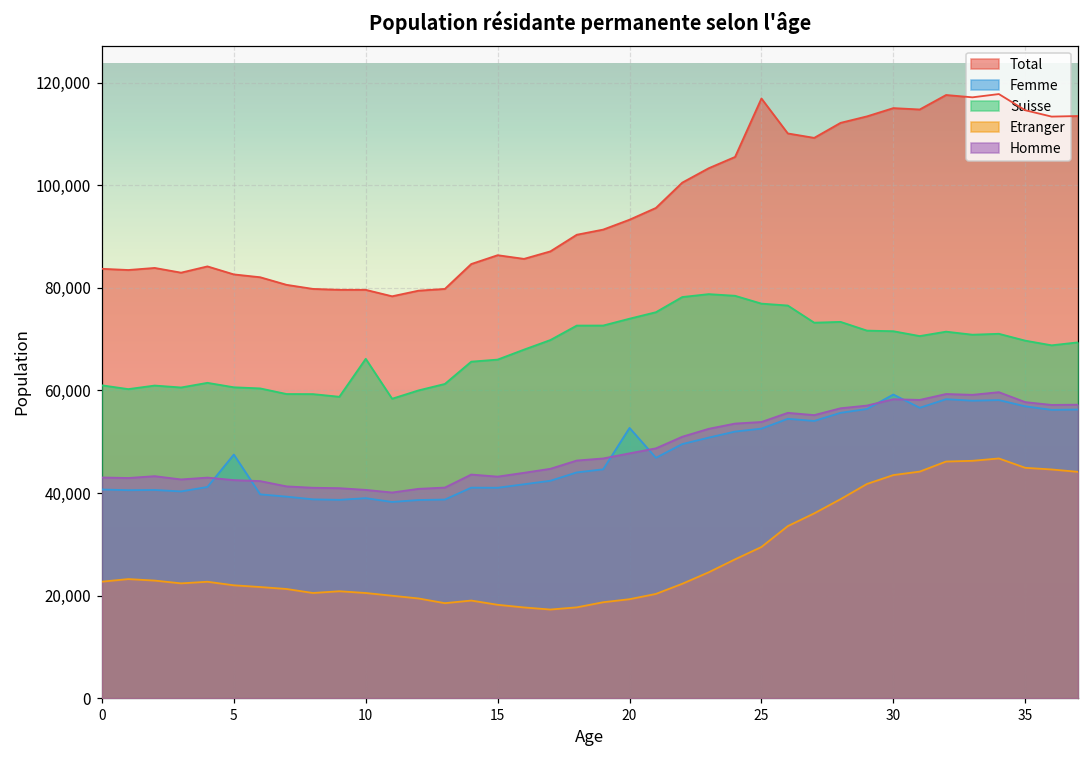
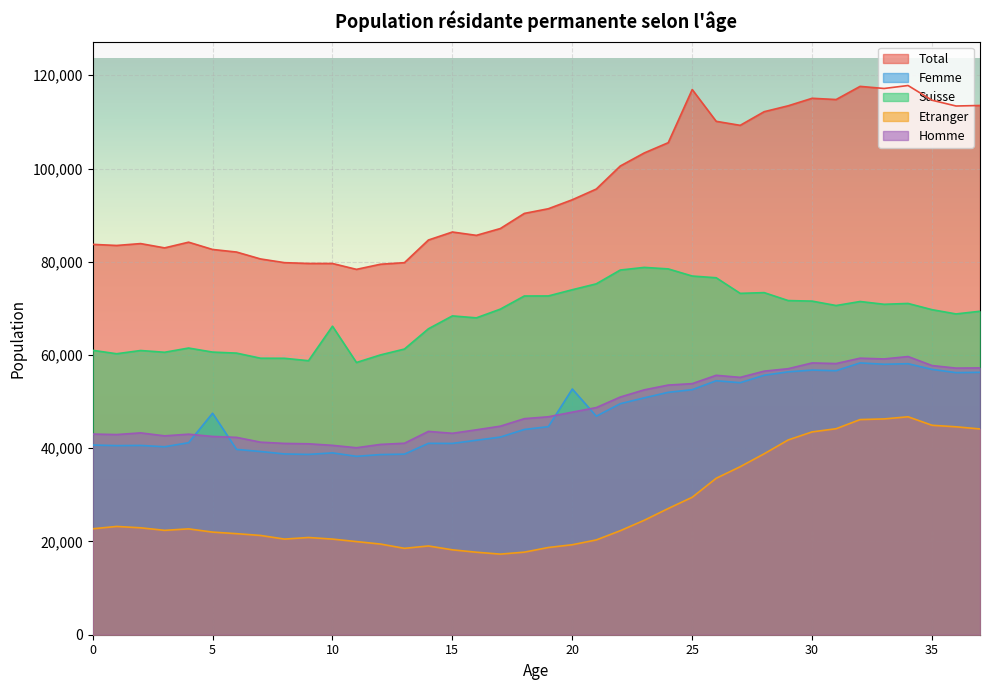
  {
    "Total": {
      "0": "84,000",
      "5": "83,000",
      "10": "80,000",
      "15": "86,000",
      "20": "93,000",
      "25": "117,000",
      "30": "115,000"
    },
    "Femme": {
      "0": "41,000",
      "5": "48,000",
      "10": "39,000",
      "15": "41,000",
      "20": "53,000",
      "25": "53,000",
-     "30": "59,000",
+     "30": "57,000",
      "35": "57,000"
    },
    "Suisse": {
      "0": "61,000",
      "5": "61,000",
      "10": "66,000",
-     "15": "66,000",
+     "15": "68,000",
      "20": "74,000",
      "25": "77,000",
      "30": "72,000",
      "35": "70,000"
    },
    "Etranger": {
      "0": "23,000",
      "5": "22,000",
      "10": "21,000",
      "15": "18,000",
      "20": "19,000",
      "25": "29,000",
      "30": "44,000",
      "35": "45,000"
    },
    "Homme": {
      "0": "43,000",
      "5": "43,000",
      "10": "41,000",
      "15": "43,000",
      "20": "48,000",
      "25": "54,000",
      "30": "58,000",
      "35": "58,000"
    }
  }
